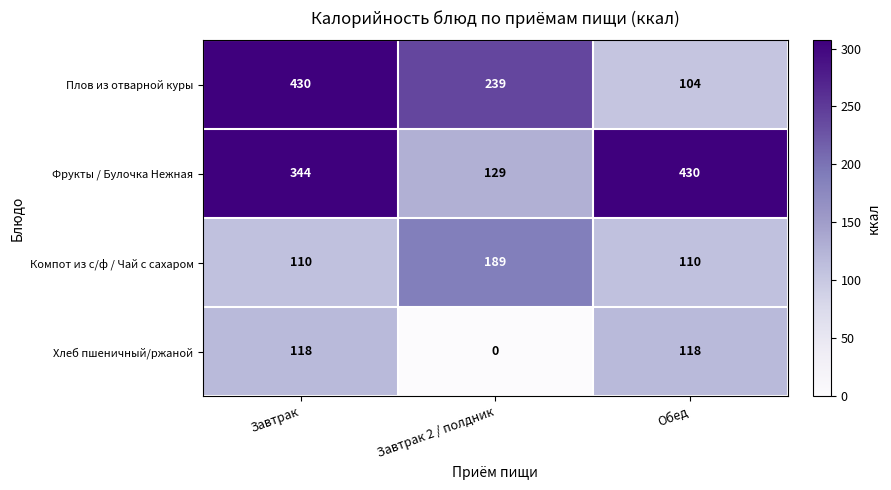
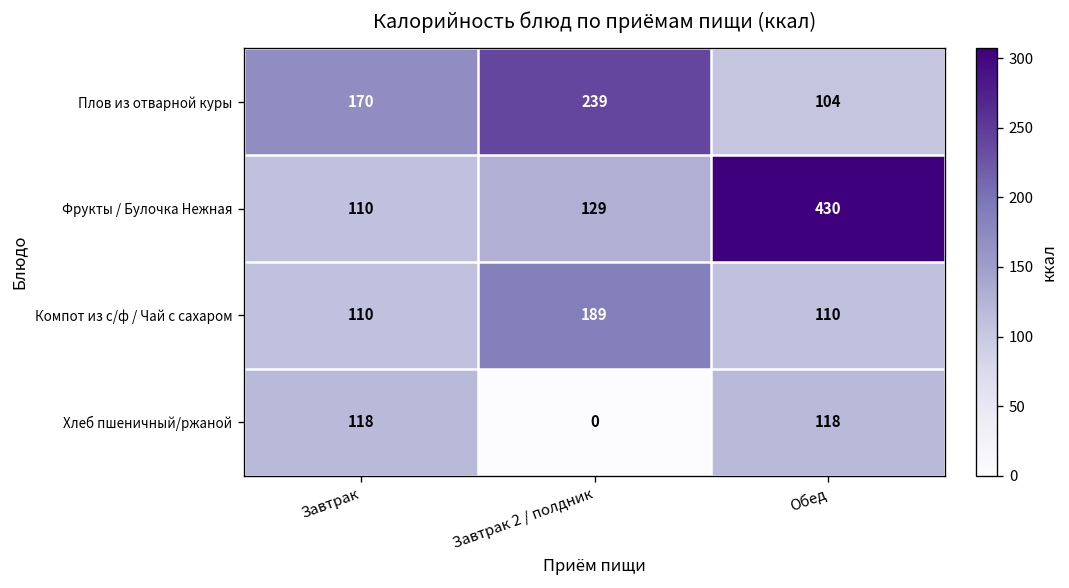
  {
    "Плов из отварной куры": {
-     "Завтрак": 430,
+     "Завтрак": 170,
      "Завтрак 2 / полдник": 239,
      "Обед": 104
    },
    "Фрукты / Булочка Нежная": {
-     "Завтрак": 344,
+     "Завтрак": 110,
      "Завтрак 2 / полдник": 129,
      "Обед": 430
    },
    "Компот из с/ф / Чай с сахаром": {
      "Завтрак": 110,
      "Завтрак 2 / полдник": 189,
      "Обед": 110
    },
    "Хлеб пшеничный/ржаной": {
      "Завтрак": 118,
      "Завтрак 2 / полдник": 0,
      "Обед": 118
    }
  }
